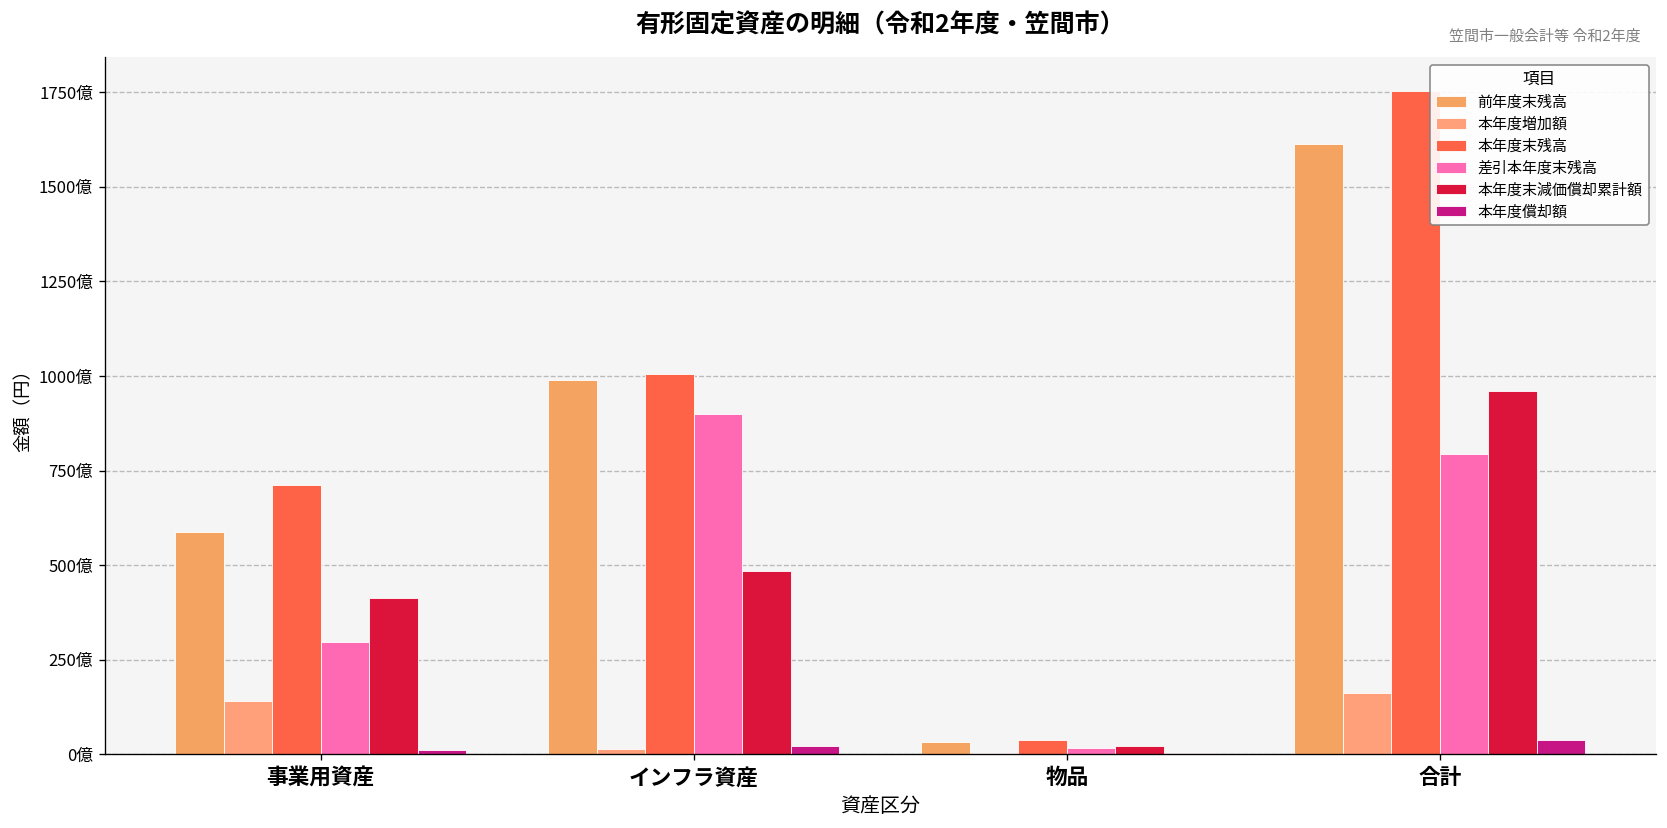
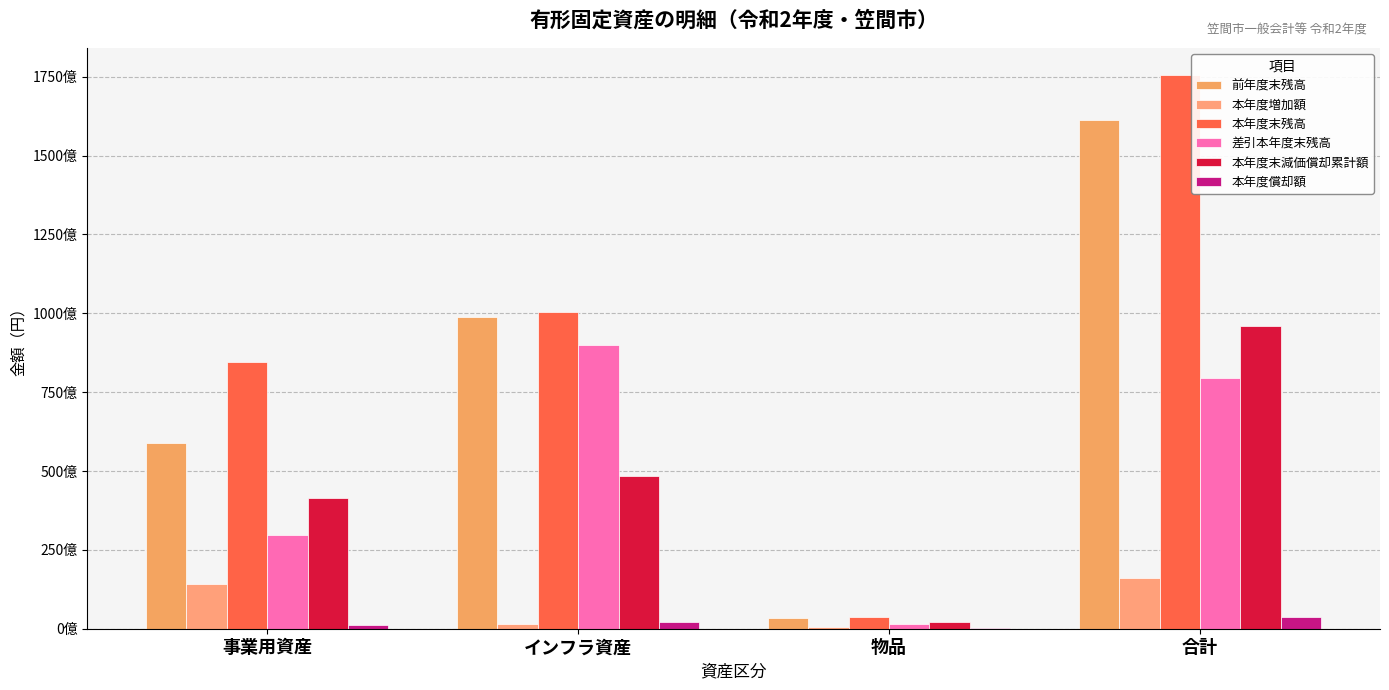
  {
    "本年度末残高": {
-     "事業用資産": "710億",
+     "事業用資産": "850億",
      "インフラ資産": "1000億",
      "物品": "40億",
      "合計": "1750億"
    },
    "差引本年度末残高": {
      "事業用資産": "300億",
      "インフラ資産": "900億",
      "物品": "20億",
      "合計": "790億"
    },
    "本年度末減価償却累計額": {
      "事業用資産": "410億",
      "インフラ資産": "490億",
      "物品": "20億",
      "合計": "960億"
    },
    "本年度償却額": {
      "事業用資産": "10億",
      "インフラ資産": "20億",
      "合計": "40億"
    }
  }
